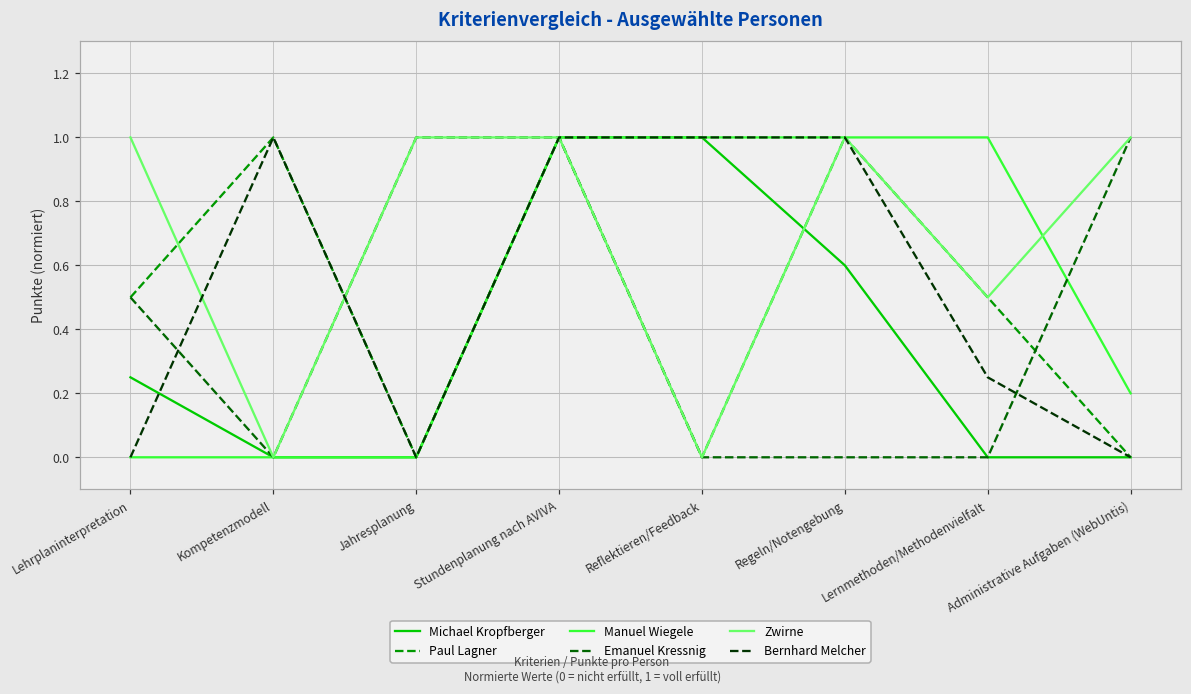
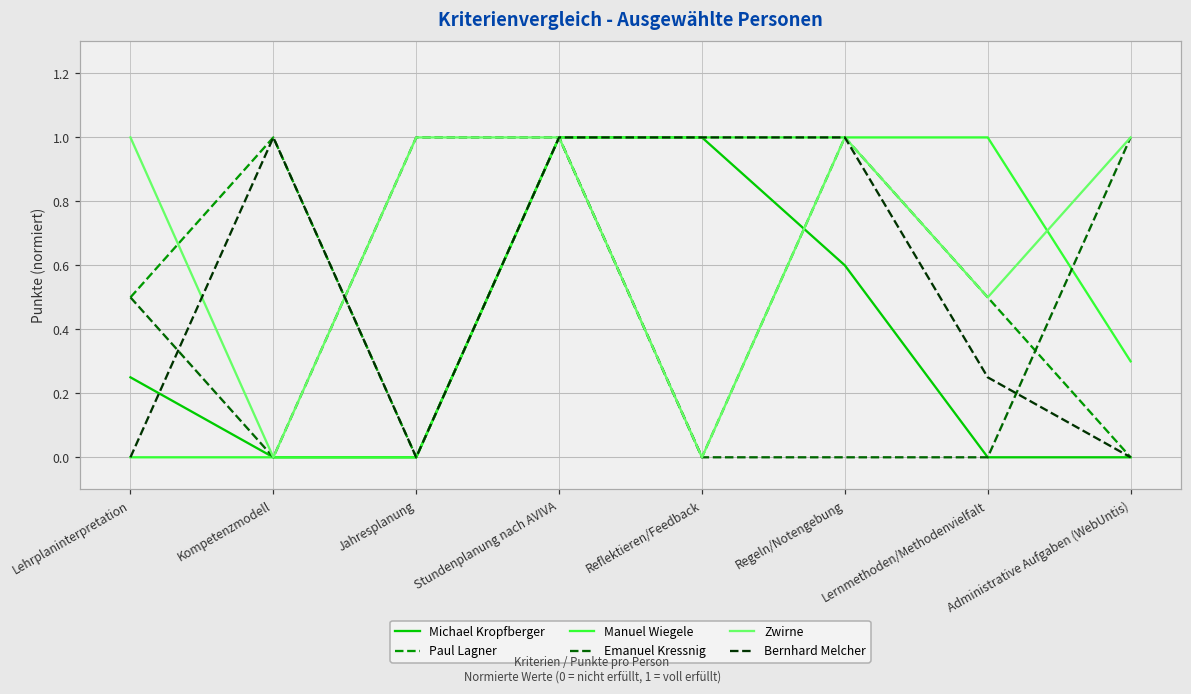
  {
    "Manuel Wiegele": {
      "Lernmethoden/Methodenvielfalt": 1.0,
-     "Administrative Aufgaben (WebUntis)": 0.2
+     "Administrative Aufgaben (WebUntis)": 0.3
    },
    "Zwirne": {
      "Lehrplaninterpretation": 1.0
    }
  }
